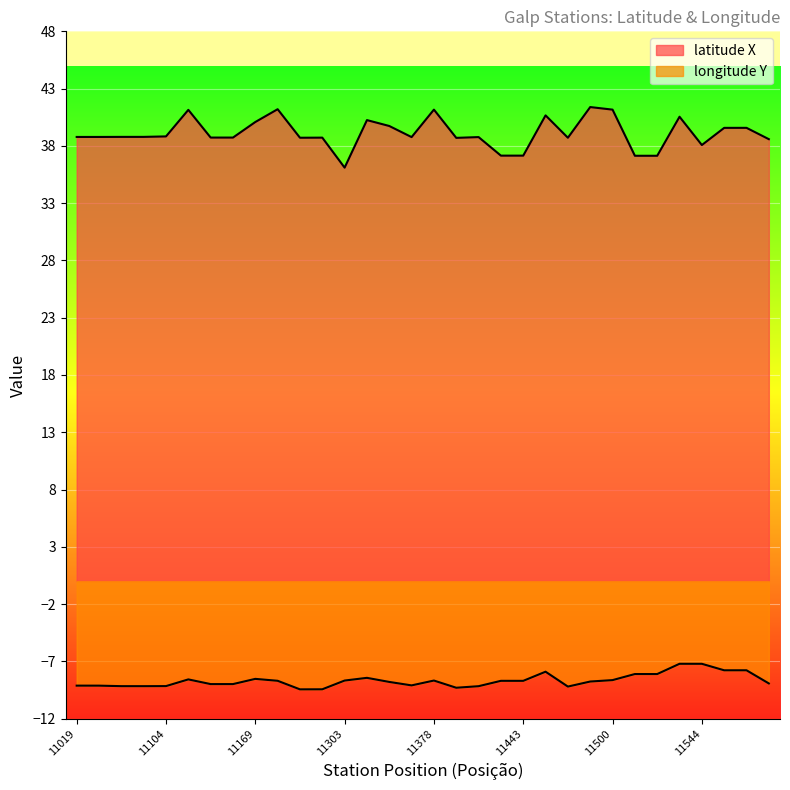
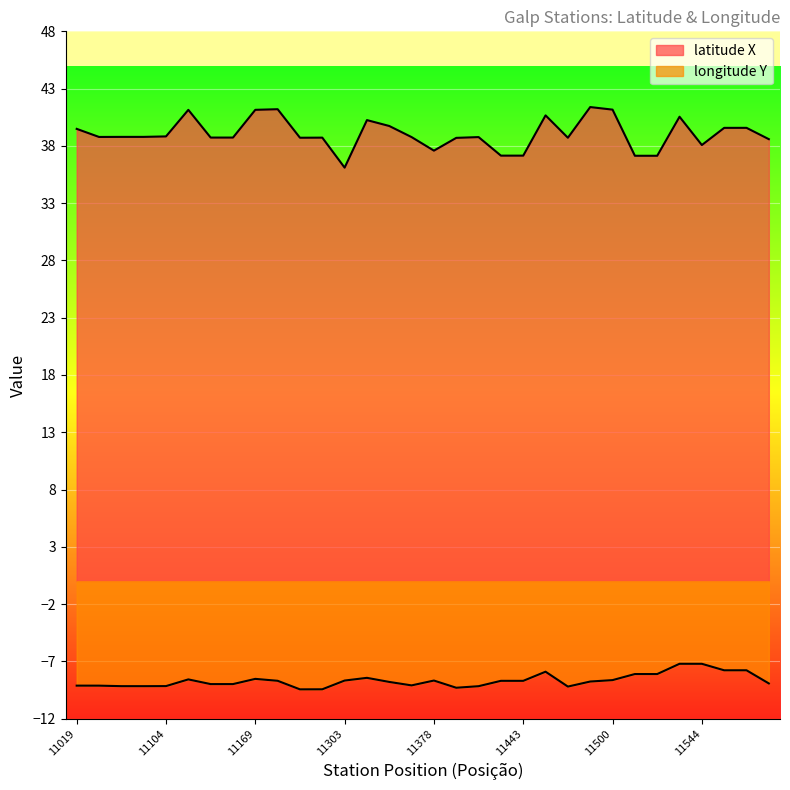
  {
    "latitude X": {
-     "11019": 38.8,
+     "11019": 39.5,
      "11104": 38.8,
-     "11169": 40.1,
+     "11169": 41.1,
      "11303": 36.1,
-     "11378": 41.2,
+     "11378": 37.6,
      "11443": 37.1,
      "11500": 41.2,
      "11544": 38.1
    }
  }
